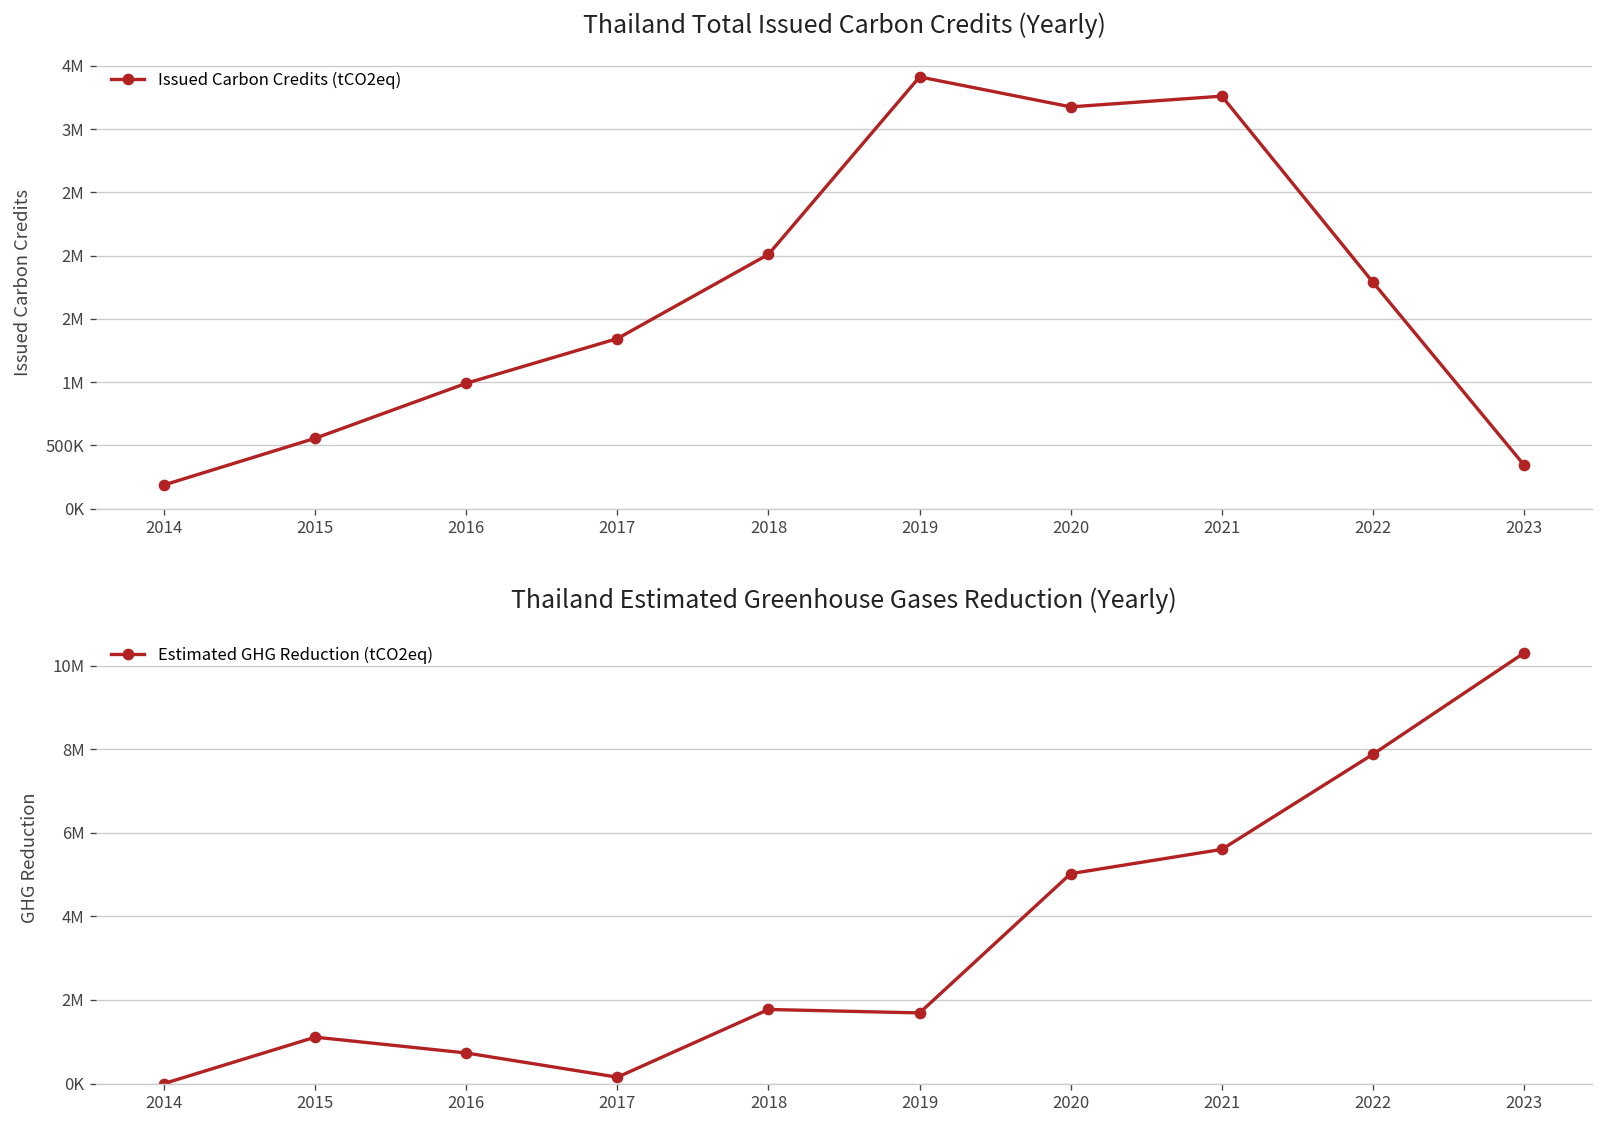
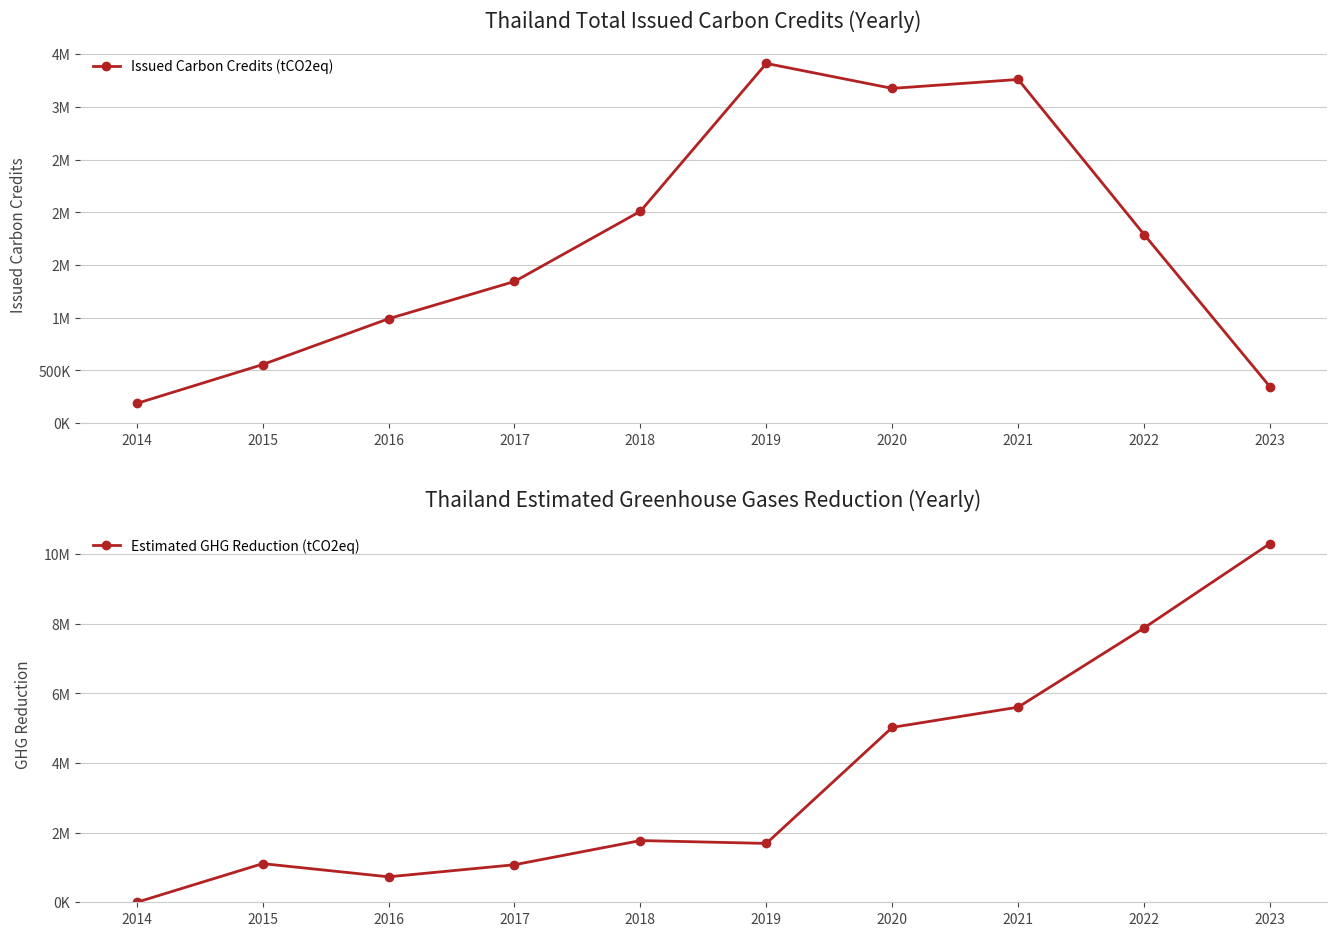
  {
    "Thailand Estimated Greenhouse Gases Reduction (Yearly)": {
      "2014": 0,
      "2015": 1100000,
      "2016": 700000,
-     "2017": 200000,
+     "2017": 1100000,
      "2018": 1800000,
      "2019": 1700000,
      "2020": 5000000,
      "2021": 5600000,
      "2022": 7900000,
      "2023": 10300000
    }
  }
